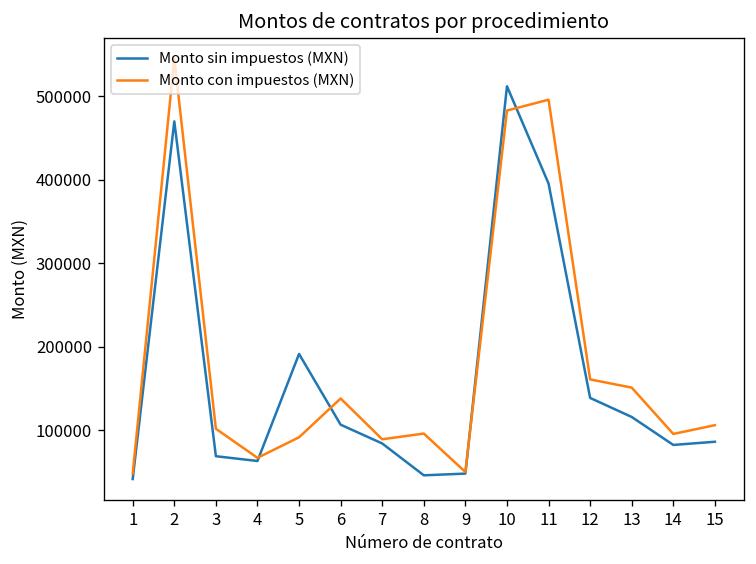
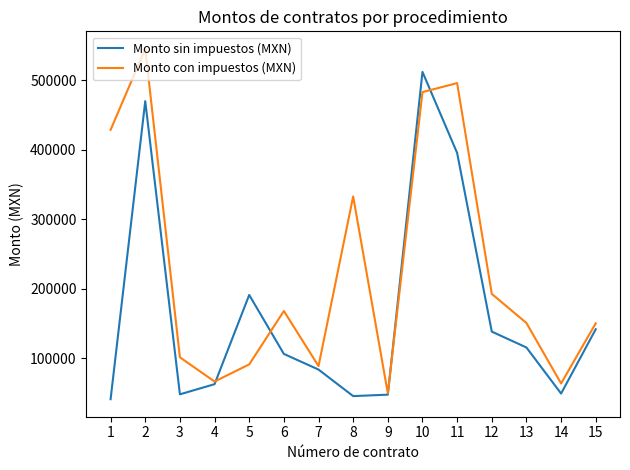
  {
    "Monto sin impuestos (MXN)": {
      "1": 40000,
      "2": 470000,
-     "3": 70000,
+     "3": 50000,
      "4": 60000,
      "5": 190000,
      "6": 110000,
      "7": 80000,
      "8": 50000,
      "10": 510000,
      "11": 400000,
      "12": 140000,
      "13": 120000,
-     "14": 80000,
-     "15": 90000
+     "14": 50000,
+     "15": 140000
    },
    "Monto con impuestos (MXN)": {
-     "1": 50000,
+     "1": 430000,
      "3": 100000,
      "4": 70000,
      "5": 90000,
-     "6": 140000,
+     "6": 170000,
      "7": 90000,
-     "8": 100000,
+     "8": 330000,
      "10": 480000,
      "11": 500000,
-     "12": 160000,
+     "12": 190000,
      "13": 150000,
-     "14": 100000,
-     "15": 110000
+     "14": 60000,
+     "15": 150000
    }
  }
